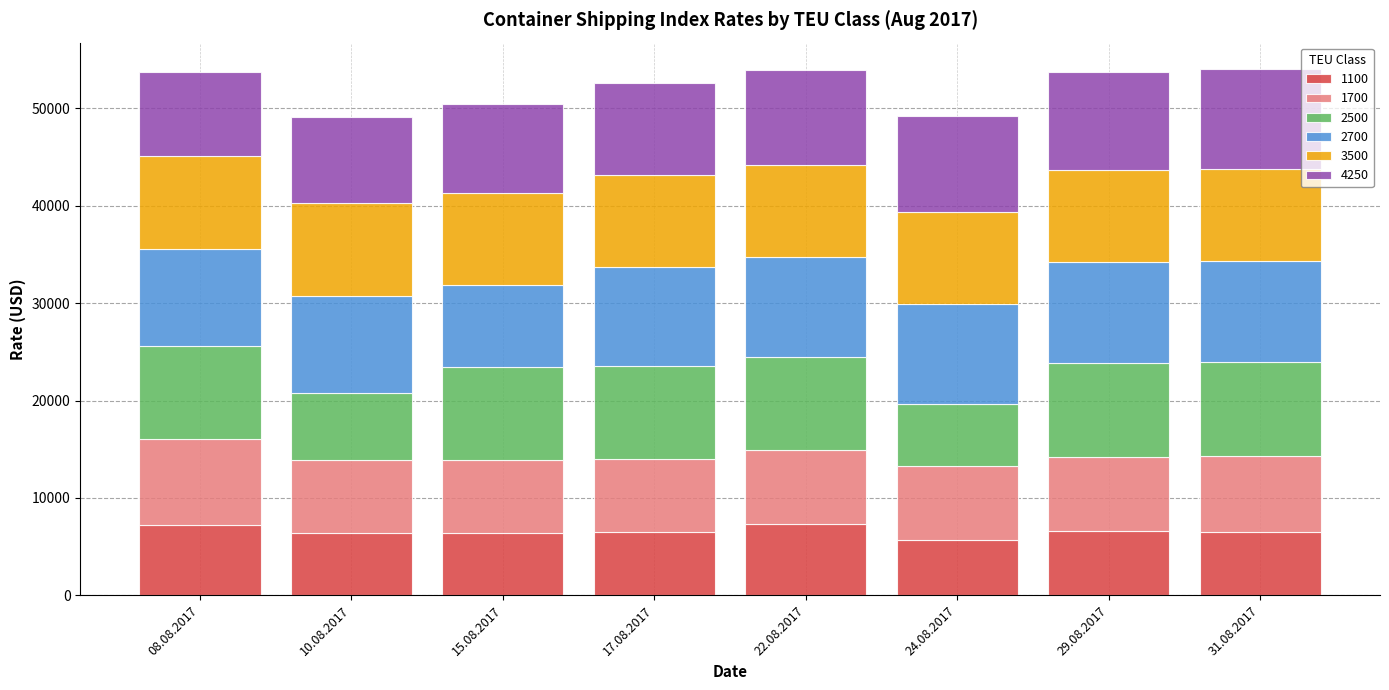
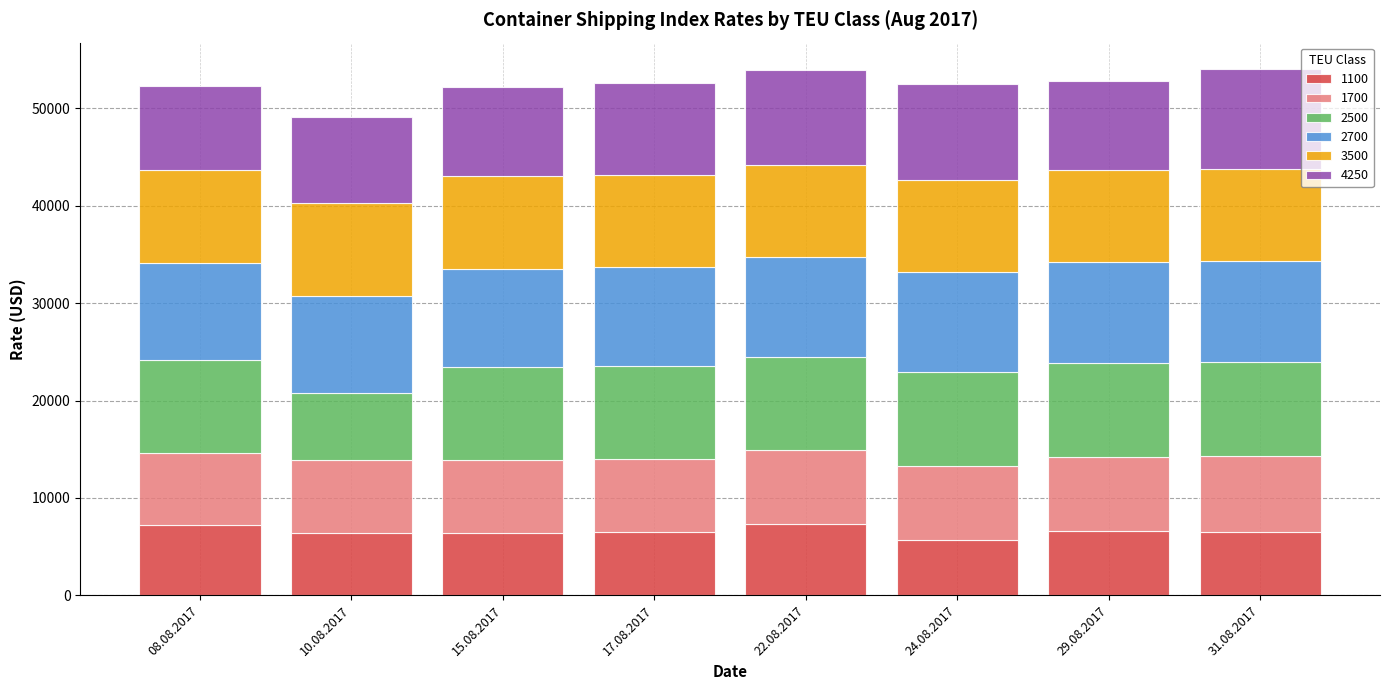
  {
    "1100": {
      "08.08.2017": 7000,
      "10.08.2017": 6000,
      "15.08.2017": 6000,
      "17.08.2017": 6000,
      "22.08.2017": 7000,
      "24.08.2017": 6000,
      "29.08.2017": 7000,
      "31.08.2017": 7000
    },
    "1700": {
-     "08.08.2017": 9000,
+     "08.08.2017": 7000,
      "10.08.2017": 7000,
      "15.08.2017": 8000,
      "17.08.2017": 8000,
      "22.08.2017": 8000,
      "24.08.2017": 8000,
      "29.08.2017": 8000,
      "31.08.2017": 8000
    },
    "2500": {
      "08.08.2017": 10000,
      "10.08.2017": 7000,
      "15.08.2017": 10000,
      "17.08.2017": 10000,
      "22.08.2017": 10000,
-     "24.08.2017": 6000,
+     "24.08.2017": 10000,
      "29.08.2017": 10000,
      "31.08.2017": 10000
    },
    "2700": {
      "08.08.2017": 10000,
      "10.08.2017": 10000,
-     "15.08.2017": 8000,
+     "15.08.2017": 10000,
      "17.08.2017": 10000,
      "22.08.2017": 10000,
      "24.08.2017": 10000,
      "29.08.2017": 10000,
      "31.08.2017": 10000
    },
    "3500": {
      "08.08.2017": 10000,
      "10.08.2017": 10000,
      "15.08.2017": 10000,
      "17.08.2017": 10000,
      "22.08.2017": 9000,
      "24.08.2017": 9000,
      "29.08.2017": 9000,
      "31.08.2017": 10000
    },
    "4250": {
      "08.08.2017": 9000,
      "10.08.2017": 9000,
      "15.08.2017": 9000,
      "17.08.2017": 9000,
      "22.08.2017": 10000,
      "24.08.2017": 10000,
-     "29.08.2017": 10000,
+     "29.08.2017": 9000,
      "31.08.2017": 10000
    }
  }
